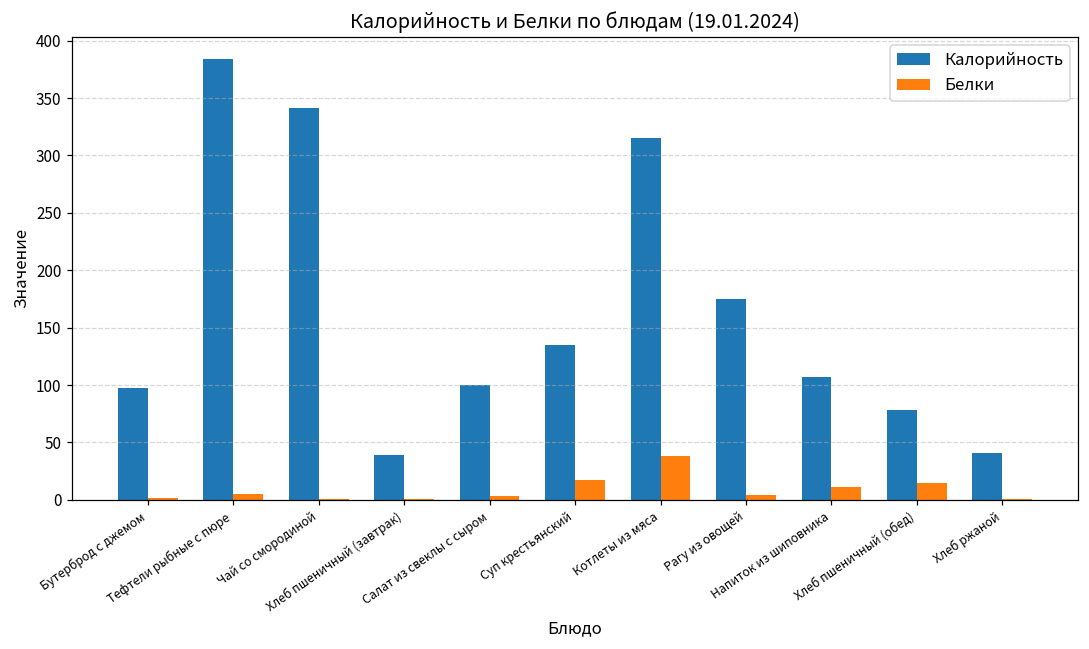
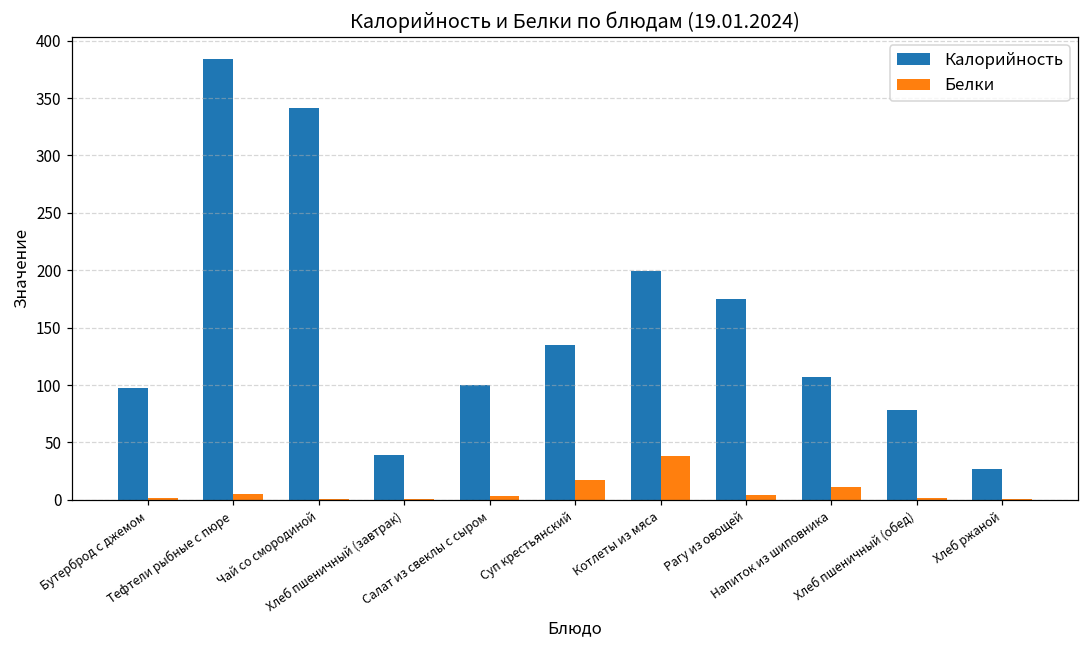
  {
    "Калорийность": {
      "Бутерброд с джемом": 97,
      "Тефтели рыбные с пюре": 384,
      "Чай со смородиной": 341,
      "Хлеб пшеничный (завтрак)": 39,
      "Салат из свеклы с сыром": 100,
      "Суп крестьянский": 135,
-     "Котлеты из мяса": 315,
+     "Котлеты из мяса": 199,
      "Рагу из овощей": 175,
      "Напиток из шиповника": 107,
      "Хлеб пшеничный (обед)": 78,
-     "Хлеб ржаной": 41
+     "Хлеб ржаной": 27
    },
    "Белки": {
      "Тефтели рыбные с пюре": 5,
      "Салат из свеклы с сыром": 4,
      "Суп крестьянский": 17,
      "Котлеты из мяса": 38,
      "Рагу из овощей": 5,
      "Напиток из шиповника": 11,
-     "Хлеб пшеничный (обед)": 14
+     "Хлеб пшеничный (обед)": 2
    }
  }
